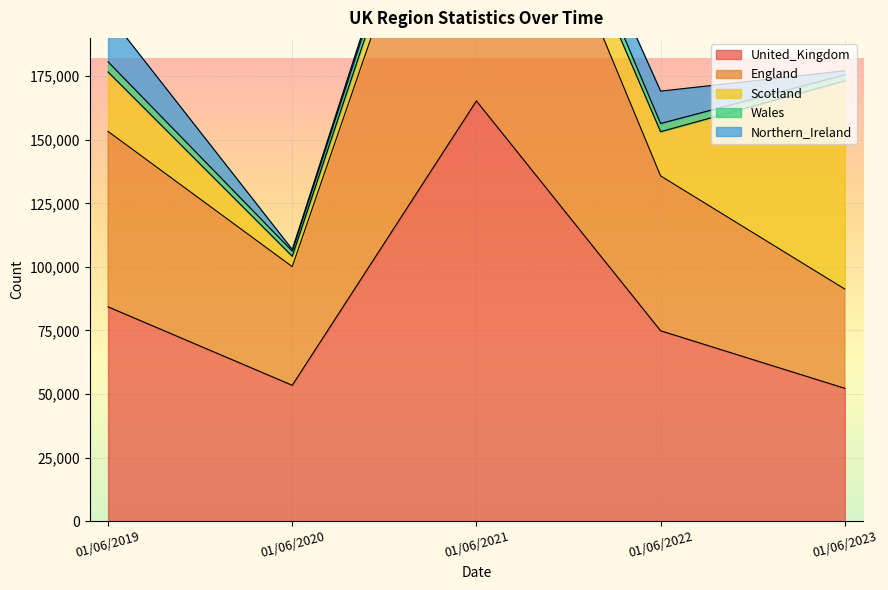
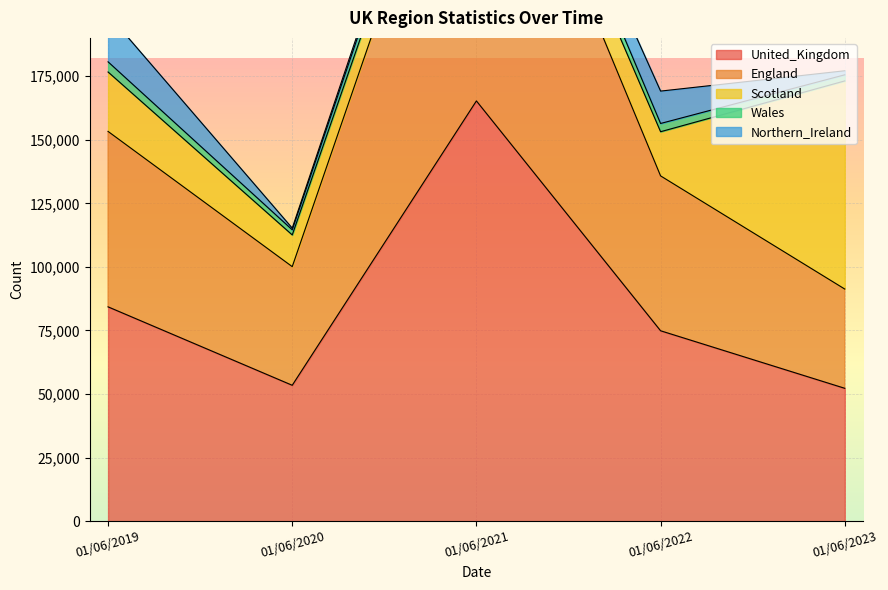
  {
    "Scotland": {
      "01/06/2019": "23,000",
-     "01/06/2020": "4,000",
+     "01/06/2020": "12,000",
      "01/06/2022": "17,000"
    },
    "Wales": {
      "01/06/2019": "4,000",
      "01/06/2022": "3,000"
    },
    "Northern_Ireland": {
      "01/06/2022": "13,000"
    }
  }
